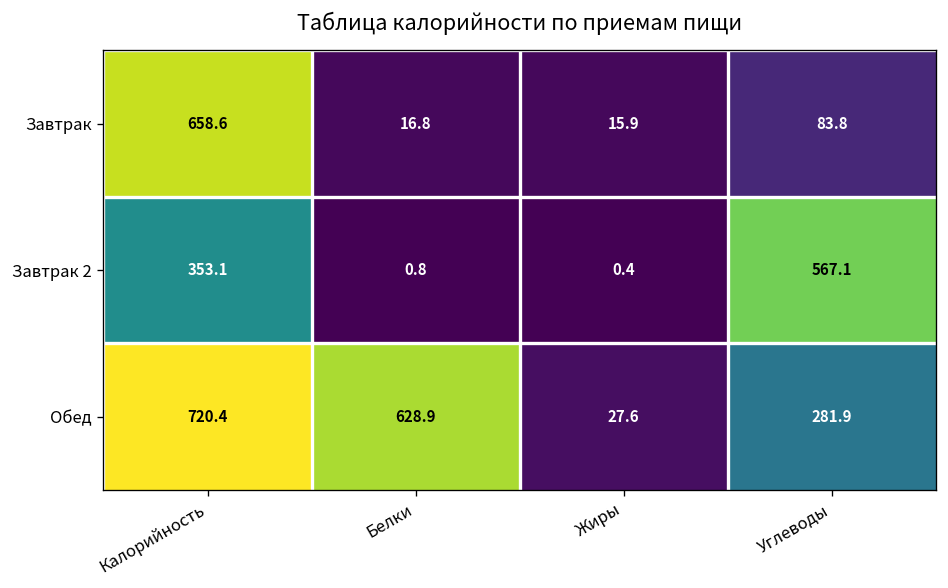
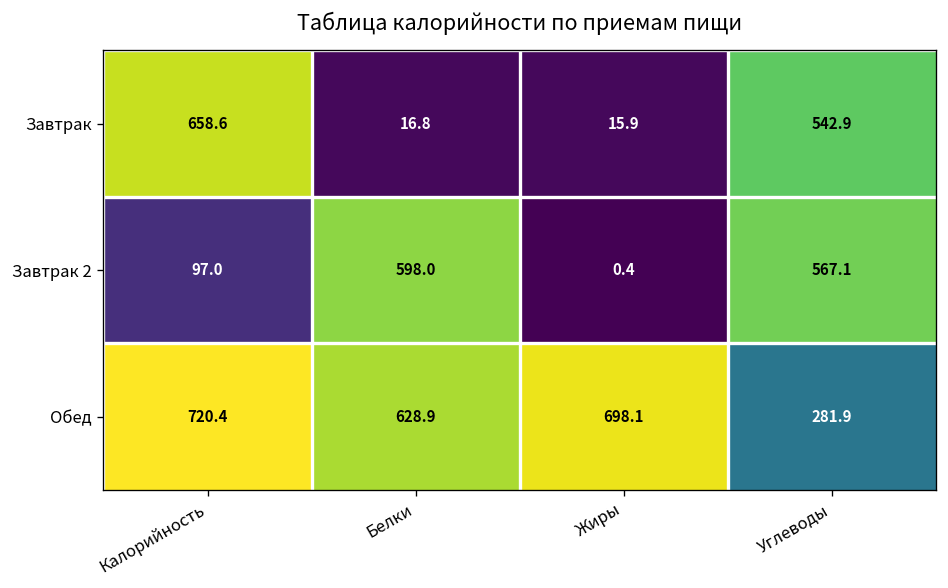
  {
    "Завтрак": {
      "Калорийность": 658.6,
      "Белки": 16.8,
      "Жиры": 15.9,
-     "Углеводы": 83.8
+     "Углеводы": 542.9
    },
    "Завтрак 2": {
-     "Калорийность": 353.1,
-     "Белки": 0.8,
+     "Калорийность": 97.0,
+     "Белки": 598.0,
      "Жиры": 0.4,
      "Углеводы": 567.1
    },
    "Обед": {
      "Калорийность": 720.4,
      "Белки": 628.9,
-     "Жиры": 27.6,
+     "Жиры": 698.1,
      "Углеводы": 281.9
    }
  }
